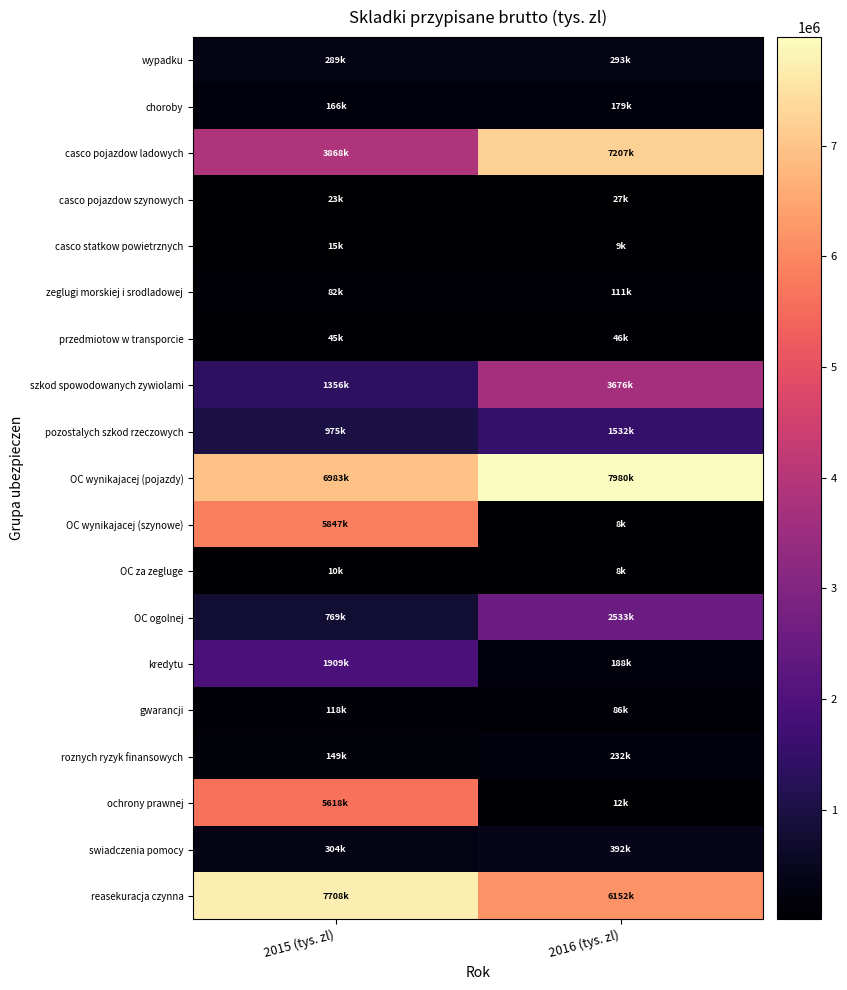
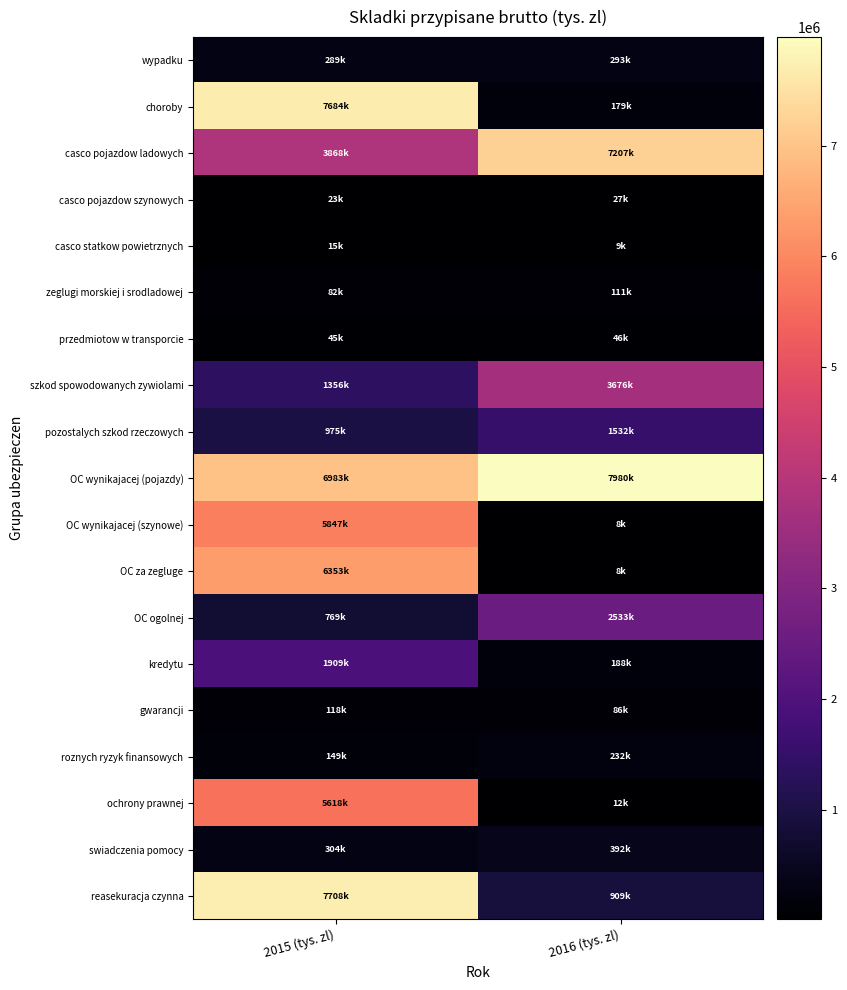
  {
    "wypadku": {
      "2015 (tys. zl)": "289k",
      "2016 (tys. zl)": "293k"
    },
    "choroby": {
-     "2015 (tys. zl)": "166k",
+     "2015 (tys. zl)": "7684k",
      "2016 (tys. zl)": "179k"
    },
    "casco pojazdow ladowych": {
      "2015 (tys. zl)": "3868k",
      "2016 (tys. zl)": "7207k"
    },
    "casco pojazdow szynowych": {
      "2015 (tys. zl)": "23k",
      "2016 (tys. zl)": "27k"
    },
    "casco statkow powietrznych": {
      "2015 (tys. zl)": "15k",
      "2016 (tys. zl)": "9k"
    },
    "zeglugi morskiej i srodladowej": {
      "2015 (tys. zl)": "82k",
      "2016 (tys. zl)": "111k"
    },
    "przedmiotow w transporcie": {
      "2015 (tys. zl)": "45k",
      "2016 (tys. zl)": "46k"
    },
    "szkod spowodowanych zywiolami": {
      "2015 (tys. zl)": "1356k",
      "2016 (tys. zl)": "3676k"
    },
    "pozostalych szkod rzeczowych": {
      "2015 (tys. zl)": "975k",
      "2016 (tys. zl)": "1532k"
    },
    "OC wynikajacej (pojazdy)": {
      "2015 (tys. zl)": "6983k",
      "2016 (tys. zl)": "7980k"
    },
    "OC wynikajacej (szynowe)": {
      "2015 (tys. zl)": "5847k",
      "2016 (tys. zl)": "8k"
    },
    "OC za zegluge": {
-     "2015 (tys. zl)": "10k",
+     "2015 (tys. zl)": "6353k",
      "2016 (tys. zl)": "8k"
    },
    "OC ogolnej": {
      "2015 (tys. zl)": "769k",
      "2016 (tys. zl)": "2533k"
    },
    "kredytu": {
      "2015 (tys. zl)": "1909k",
      "2016 (tys. zl)": "188k"
    },
    "gwarancji": {
      "2015 (tys. zl)": "118k",
      "2016 (tys. zl)": "86k"
    },
    "roznych ryzyk finansowych": {
      "2015 (tys. zl)": "149k",
      "2016 (tys. zl)": "232k"
    },
    "ochrony prawnej": {
      "2015 (tys. zl)": "5618k",
      "2016 (tys. zl)": "12k"
    },
    "swiadczenia pomocy": {
      "2015 (tys. zl)": "304k",
      "2016 (tys. zl)": "392k"
    },
    "reasekuracja czynna": {
      "2015 (tys. zl)": "7708k",
-     "2016 (tys. zl)": "6152k"
+     "2016 (tys. zl)": "909k"
    }
  }
